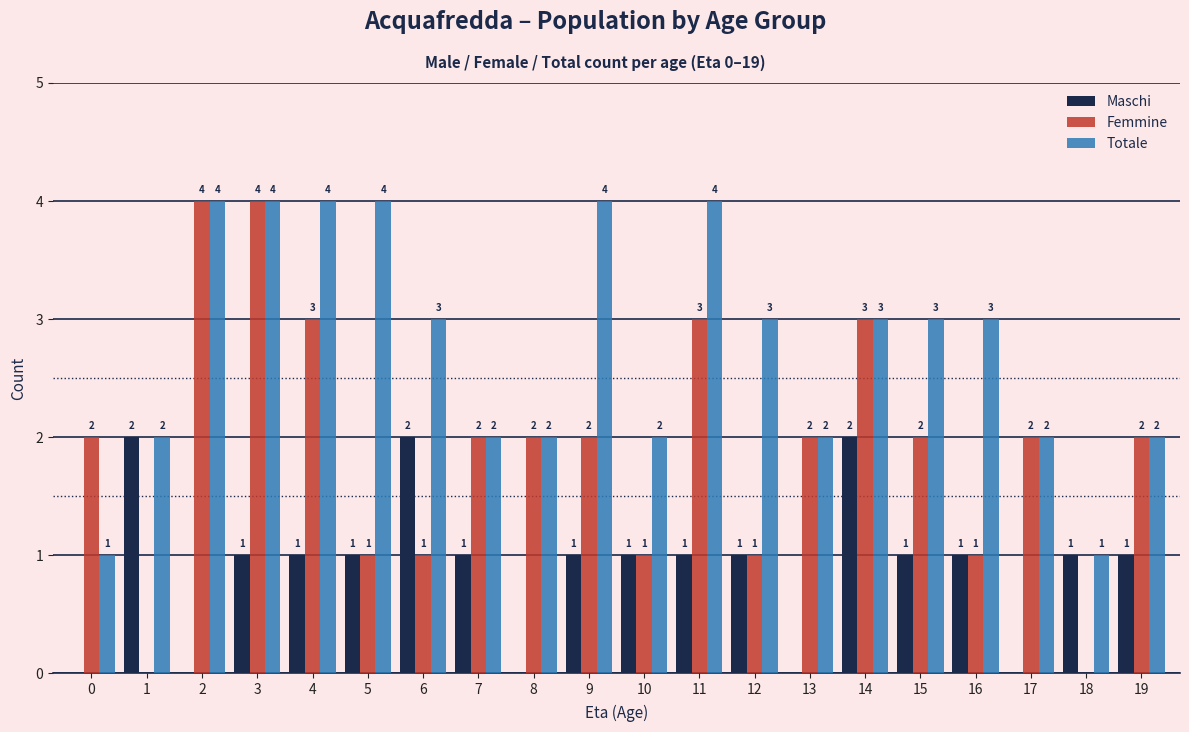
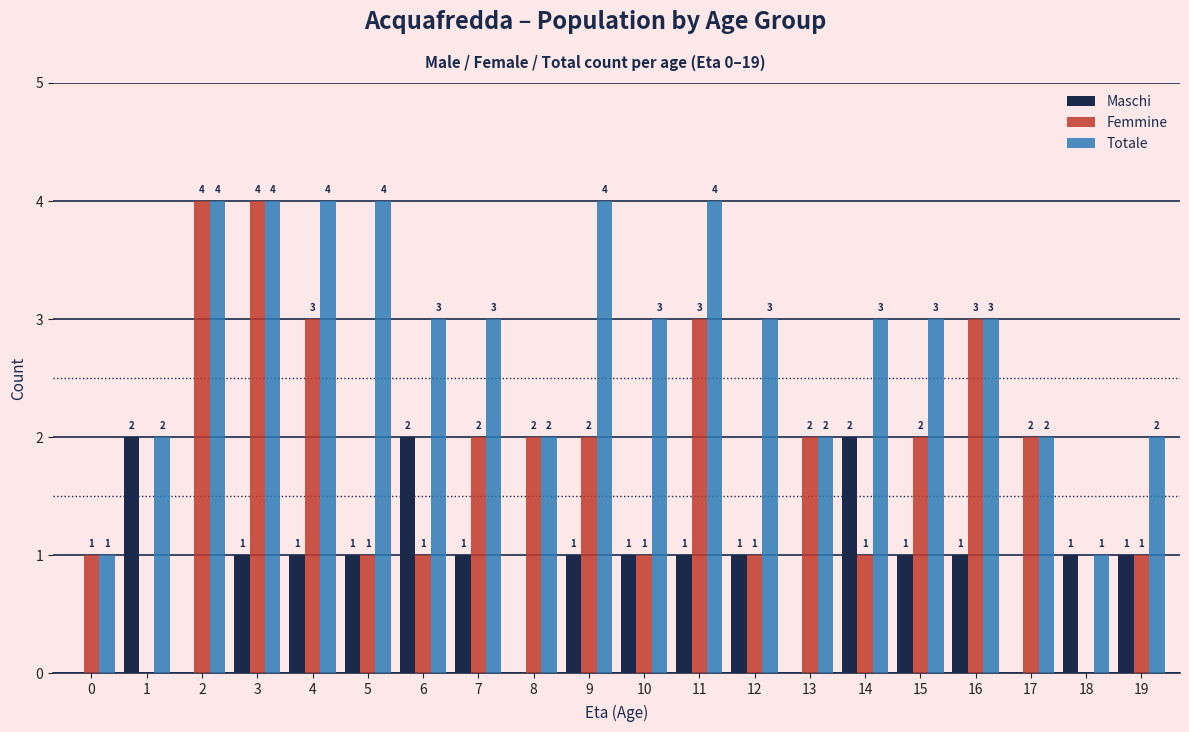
  {
    "Maschi": {
      "1": 2,
      "3": 1,
      "4": 1,
      "5": 1,
      "6": 2,
      "7": 1,
      "9": 1,
      "10": 1,
      "11": 1,
      "12": 1,
      "14": 2,
      "15": 1,
      "16": 1,
      "18": 1,
      "19": 1
    },
    "Femmine": {
-     "0": 2,
+     "0": 1,
      "2": 4,
      "3": 4,
      "4": 3,
      "5": 1,
      "6": 1,
      "7": 2,
      "8": 2,
      "9": 2,
      "10": 1,
      "11": 3,
      "12": 1,
      "13": 2,
-     "14": 3,
+     "14": 1,
      "15": 2,
-     "16": 1,
+     "16": 3,
      "17": 2,
-     "19": 2
+     "19": 1
    },
    "Totale": {
      "0": 1,
      "1": 2,
      "2": 4,
      "3": 4,
      "4": 4,
      "5": 4,
      "6": 3,
-     "7": 2,
+     "7": 3,
      "8": 2,
      "9": 4,
-     "10": 2,
+     "10": 3,
      "11": 4,
      "12": 3,
      "13": 2,
      "14": 3,
      "15": 3,
      "16": 3,
      "17": 2,
      "18": 1,
      "19": 2
    }
  }
